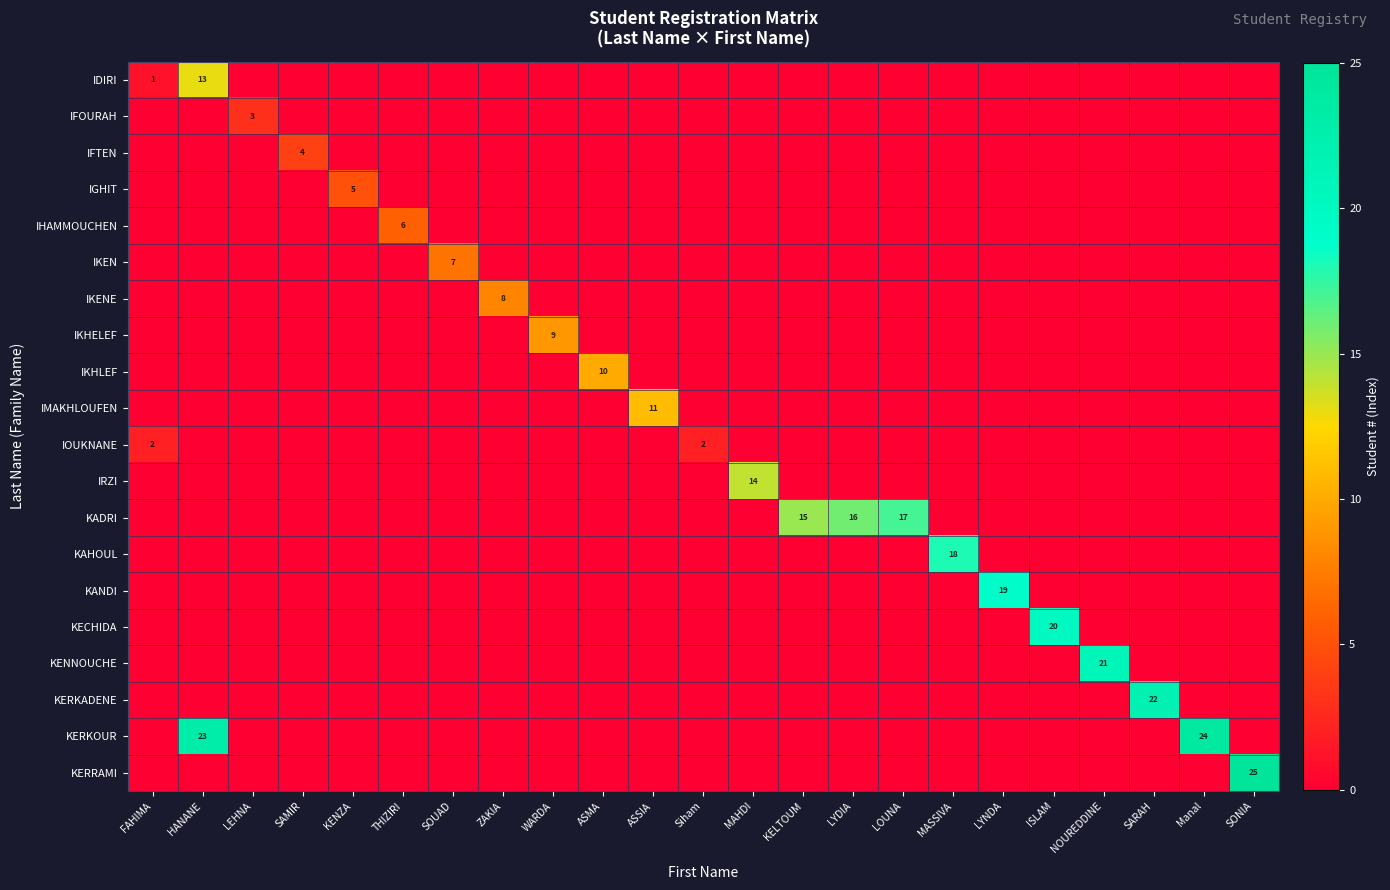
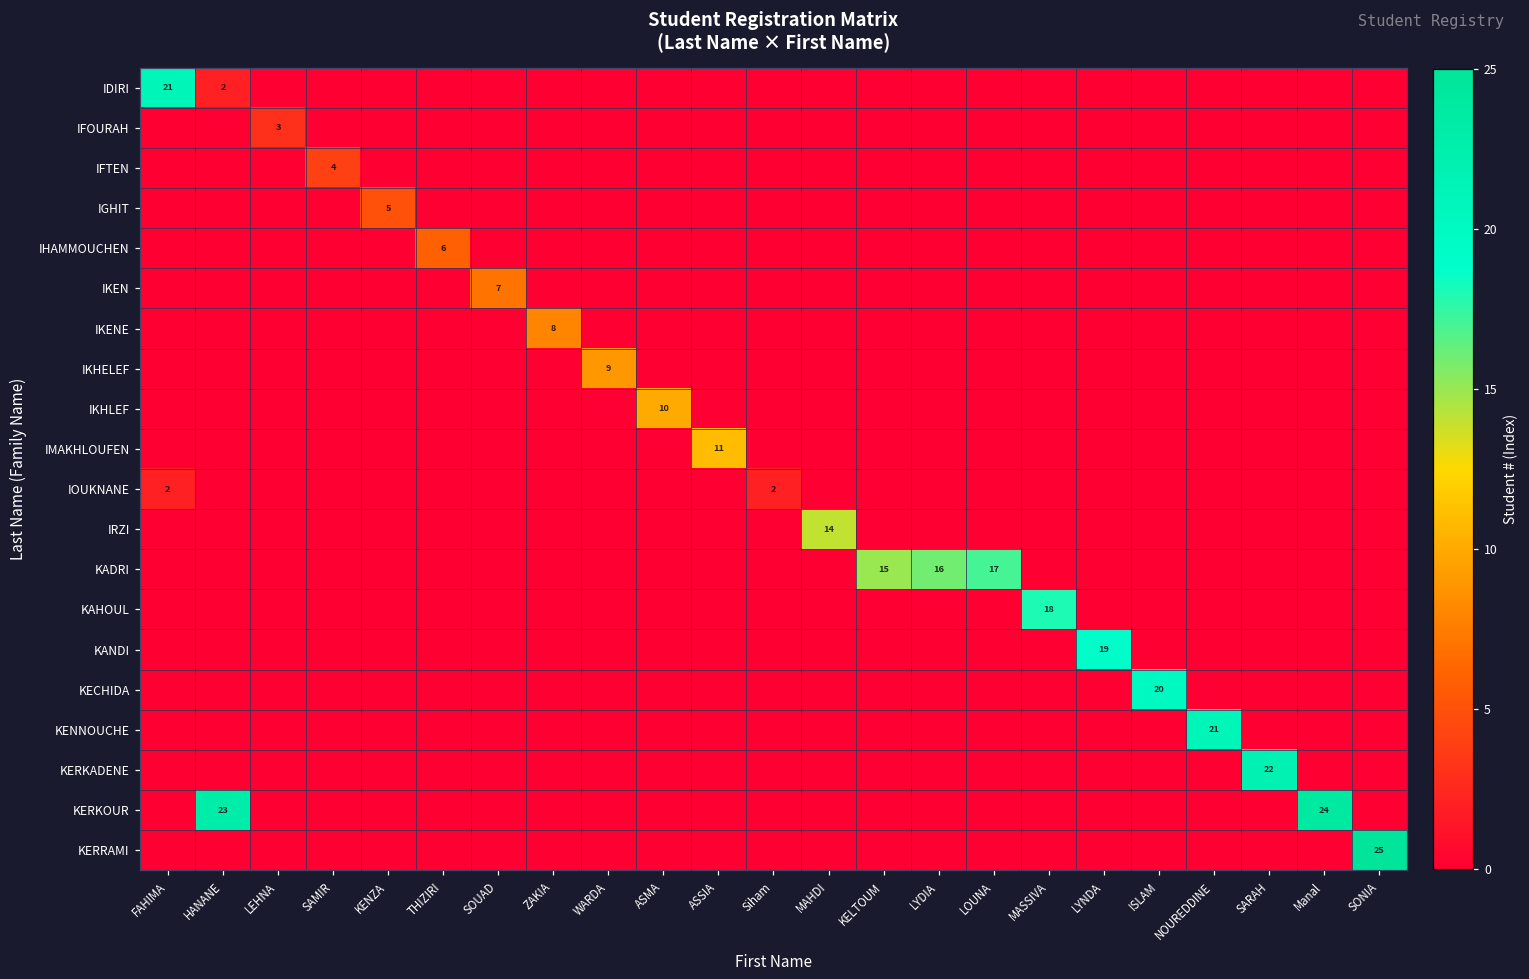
  {
    "IDIRI": {
-     "FAHIMA": 1,
-     "HANANE": 13
+     "FAHIMA": 21,
+     "HANANE": 2
    },
    "IFOURAH": {
      "LEHNA": 3
    },
    "IFTEN": {
      "SAMIR": 4
    },
    "IGHIT": {
      "KENZA": 5
    },
    "IHAMMOUCHEN": {
      "THIZIRI": 6
    },
    "IKEN": {
      "SOUAD": 7
    },
    "IKENE": {
      "ZAKIA": 8
    },
    "IKHELEF": {
      "WARDA": 9
    },
    "IKHLEF": {
      "ASMA": 10
    },
    "IMAKHLOUFEN": {
      "ASSIA": 11
    },
    "IOUKNANE": {
      "FAHIMA": 2,
      "Siham": 2
    },
    "IRZI": {
      "MAHDI": 14
    },
    "KADRI": {
      "KELTOUM": 15,
      "LYDIA": 16,
      "LOUNA": 17
    },
    "KAHOUL": {
      "MASSIVA": 18
    },
    "KANDI": {
      "LYNDA": 19
    },
    "KECHIDA": {
      "ISLAM": 20
    },
    "KENNOUCHE": {
      "NOUREDDINE": 21
    },
    "KERKADENE": {
      "SARAH": 22
    },
    "KERKOUR": {
      "HANANE": 23,
      "Manal": 24
    },
    "KERRAMI": {
      "SONIA": 25
    }
  }
